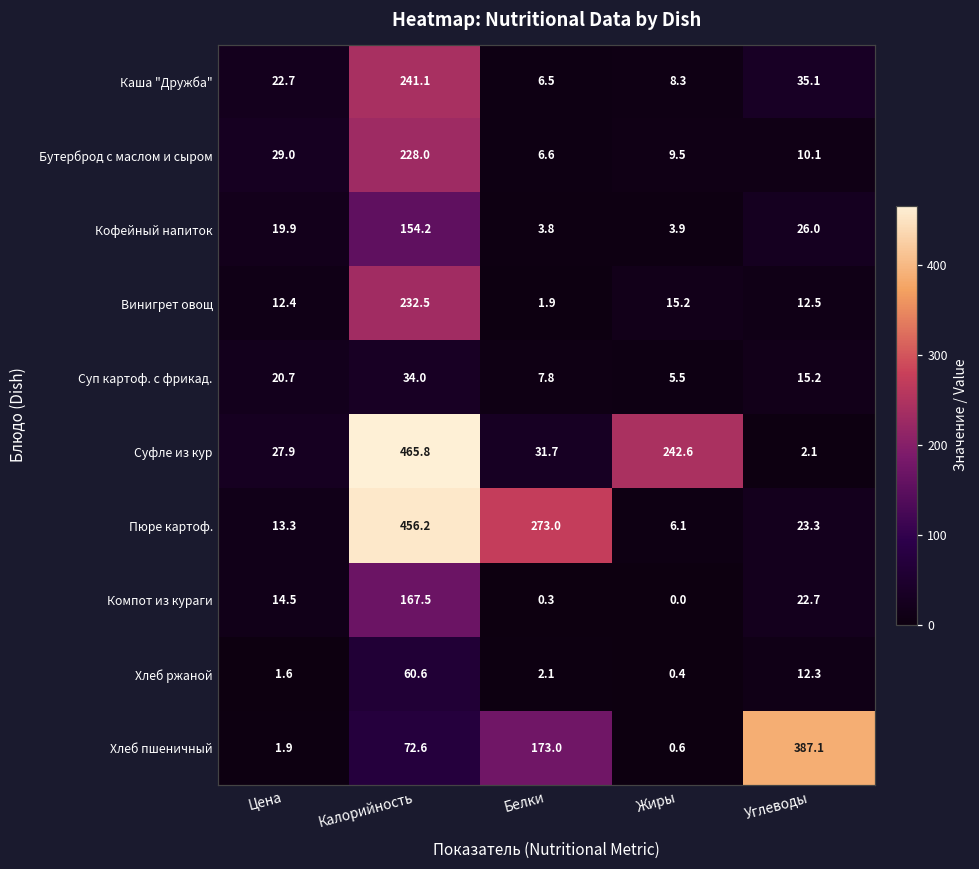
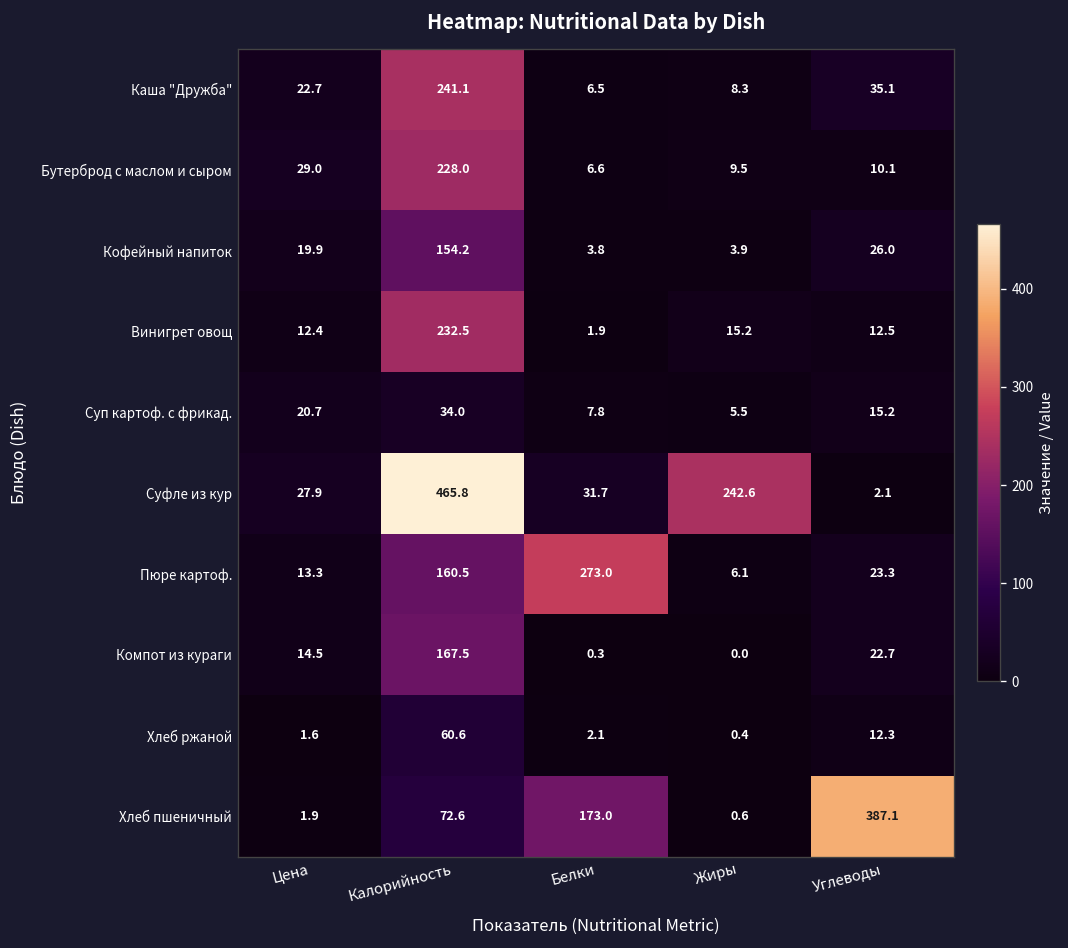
  {
    "Каша \"Дружба\"": {
      "Цена": 22.7,
      "Калорийность": 241.1,
      "Белки": 6.5,
      "Жиры": 8.3,
      "Углеводы": 35.1
    },
    "Бутерброд с маслом и сыром": {
      "Цена": 29.0,
      "Калорийность": 228.0,
      "Белки": 6.6,
      "Жиры": 9.5,
      "Углеводы": 10.1
    },
    "Кофейный напиток": {
      "Цена": 19.9,
      "Калорийность": 154.2,
      "Белки": 3.8,
      "Жиры": 3.9,
      "Углеводы": 26.0
    },
    "Винигрет овощ": {
      "Цена": 12.4,
      "Калорийность": 232.5,
      "Белки": 1.9,
      "Жиры": 15.2,
      "Углеводы": 12.5
    },
    "Суп картоф. с фрикад.": {
      "Цена": 20.7,
      "Калорийность": 34.0,
      "Белки": 7.8,
      "Жиры": 5.5,
      "Углеводы": 15.2
    },
    "Суфле из кур": {
      "Цена": 27.9,
      "Калорийность": 465.8,
      "Белки": 31.7,
      "Жиры": 242.6,
      "Углеводы": 2.1
    },
    "Пюре картоф.": {
      "Цена": 13.3,
-     "Калорийность": 456.2,
+     "Калорийность": 160.5,
      "Белки": 273.0,
      "Жиры": 6.1,
      "Углеводы": 23.3
    },
    "Компот из кураги": {
      "Цена": 14.5,
      "Калорийность": 167.5,
      "Белки": 0.3,
      "Жиры": 0.0,
      "Углеводы": 22.7
    },
    "Хлеб ржаной": {
      "Цена": 1.6,
      "Калорийность": 60.6,
      "Белки": 2.1,
      "Жиры": 0.4,
      "Углеводы": 12.3
    },
    "Хлеб пшеничный": {
      "Цена": 1.9,
      "Калорийность": 72.6,
      "Белки": 173.0,
      "Жиры": 0.6,
      "Углеводы": 387.1
    }
  }
